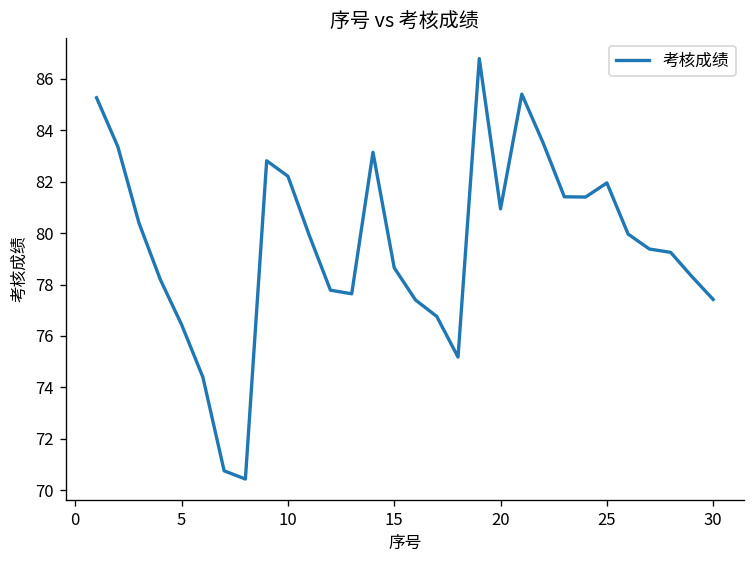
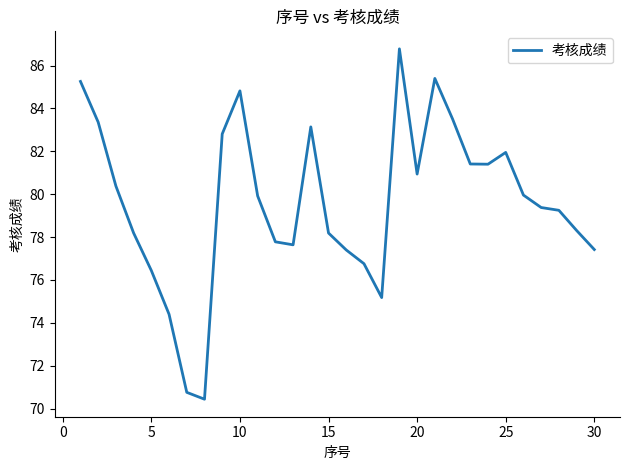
  {
    "5": 76.4,
-   "10": 82.2,
-   "15": 78.7,
+   "10": 84.8,
+   "15": 78.2,
    "20": 80.9,
    "25": 82.0,
    "30": 77.4
  }
